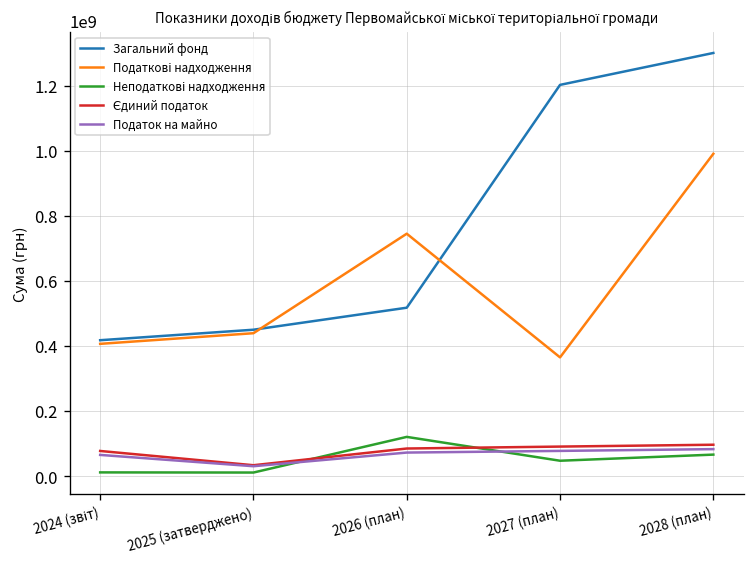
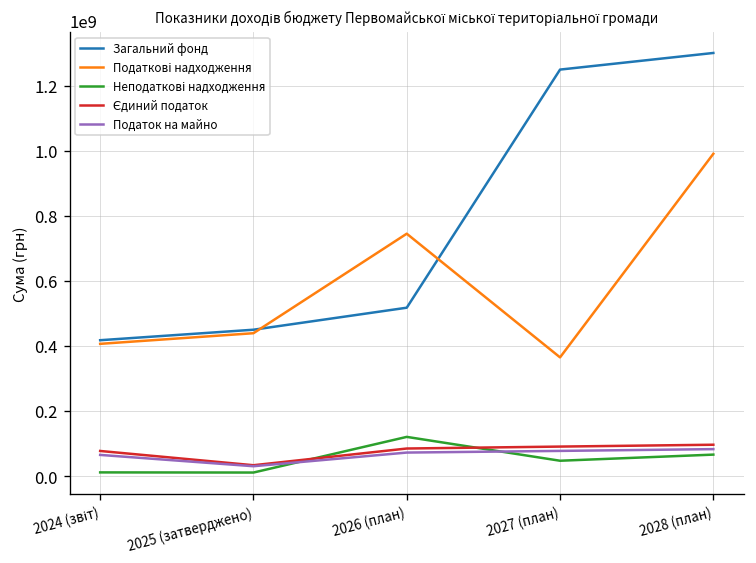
  {
    "Загальний фонд": {
      "2024 (звіт)": 420000000,
      "2025 (затверджено)": 450000000,
      "2026 (план)": 520000000,
-     "2027 (план)": 1200000000,
+     "2027 (план)": 1250000000,
      "2028 (план)": 1300000000
    },
    "Податкові надходження": {
      "2024 (звіт)": 410000000,
      "2025 (затверджено)": 440000000,
      "2026 (план)": 750000000,
      "2027 (план)": 360000000,
      "2028 (план)": 990000000
    },
    "Неподаткові надходження": {
      "2024 (звіт)": 10000000,
      "2025 (затверджено)": 10000000,
      "2026 (план)": 120000000,
      "2027 (план)": 50000000,
      "2028 (план)": 70000000
    },
    "Єдиний податок": {
      "2024 (звіт)": 80000000,
      "2026 (план)": 80000000,
      "2027 (план)": 90000000,
      "2028 (план)": 100000000
    },
    "Податок на майно": {
      "2024 (звіт)": 60000000,
      "2026 (план)": 70000000,
      "2027 (план)": 80000000,
      "2028 (план)": 80000000
    }
  }
